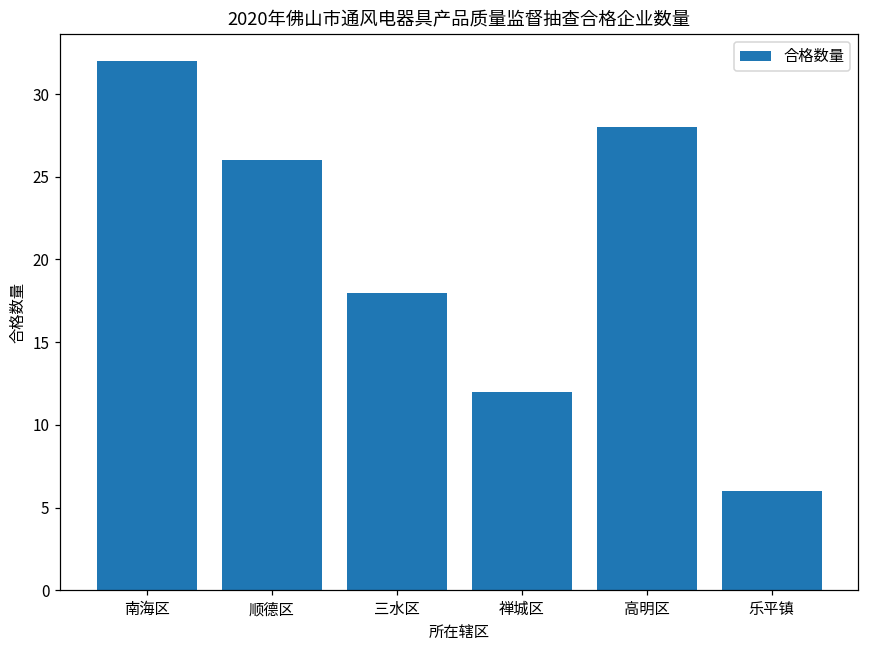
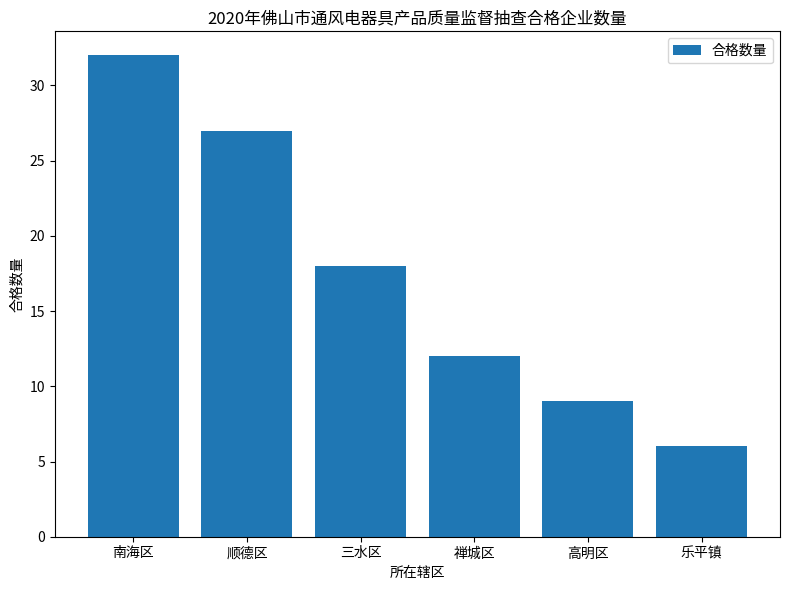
  {
    "南海区": 32,
-   "顺德区": 26,
+   "顺德区": 27,
    "三水区": 18,
    "禅城区": 12,
-   "高明区": 28,
+   "高明区": 9,
    "乐平镇": 6
  }
